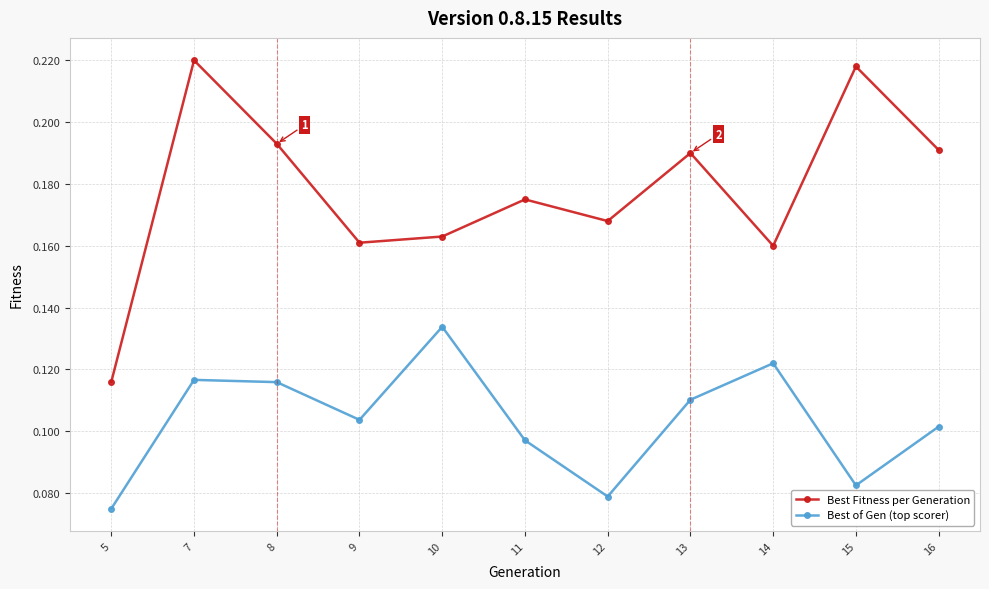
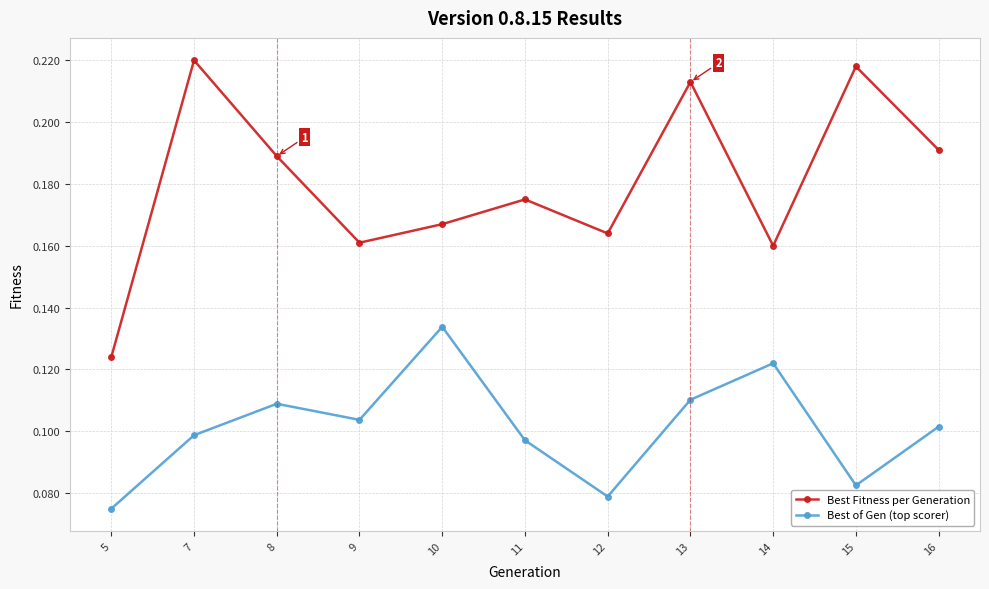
  {
    "Best Fitness per Generation": {
-     "5": 0.116,
+     "5": 0.124,
      "7": 0.220,
-     "8": 0.193,
+     "8": 0.189,
      "9": 0.161,
-     "10": 0.163,
+     "10": 0.167,
      "11": 0.175,
-     "12": 0.168,
-     "13": 0.190,
+     "12": 0.164,
+     "13": 0.213,
      "14": 0.160,
      "15": 0.218,
      "16": 0.191
    },
    "Best of Gen (top scorer)": {
      "5": 0.075,
-     "7": 0.117,
-     "8": 0.116,
+     "7": 0.099,
+     "8": 0.109,
      "9": 0.104,
      "10": 0.134,
      "11": 0.097,
      "12": 0.079,
      "13": 0.110,
      "14": 0.122,
      "15": 0.083,
      "16": 0.102
    }
  }
